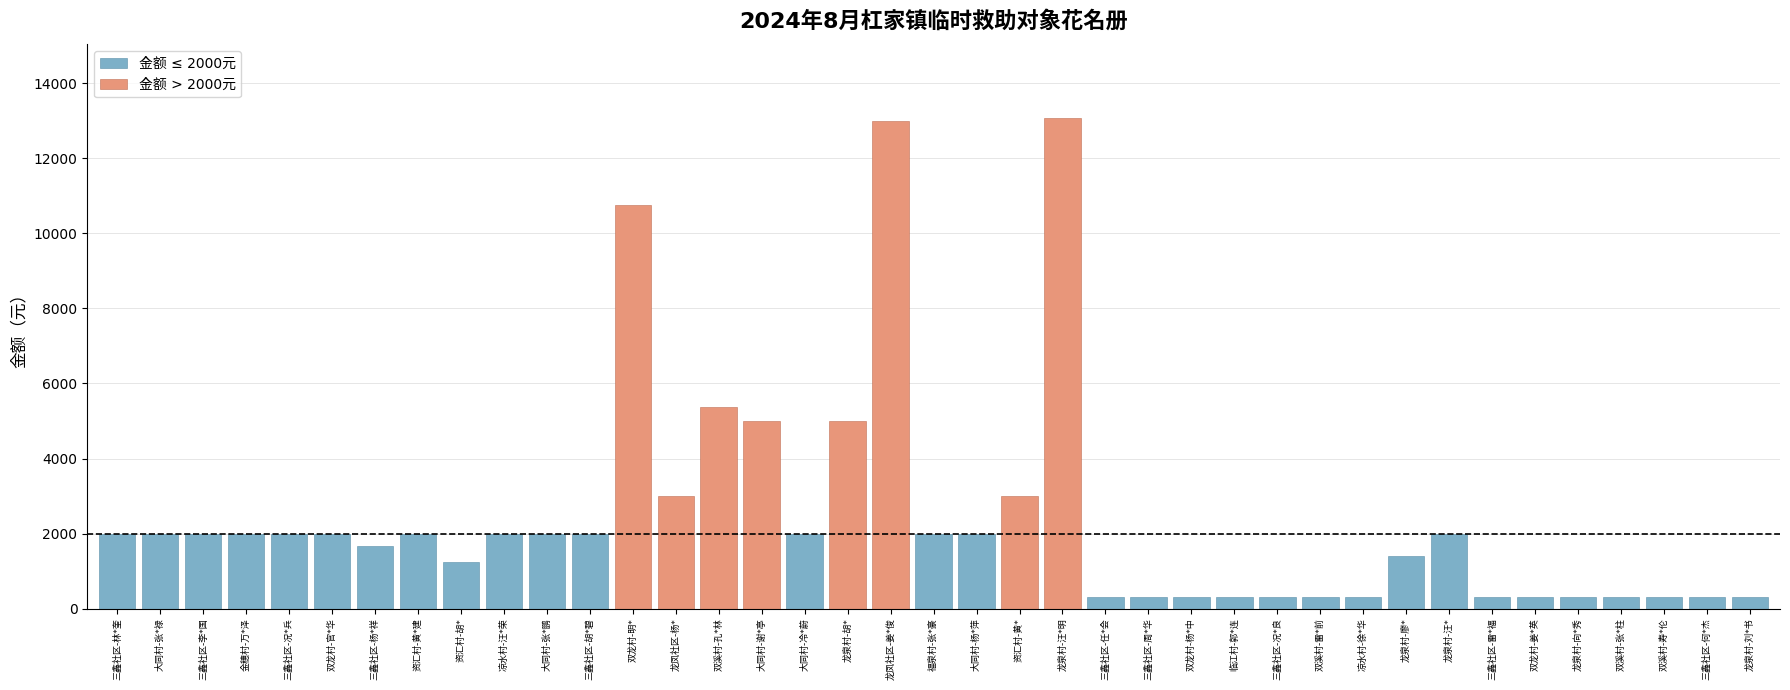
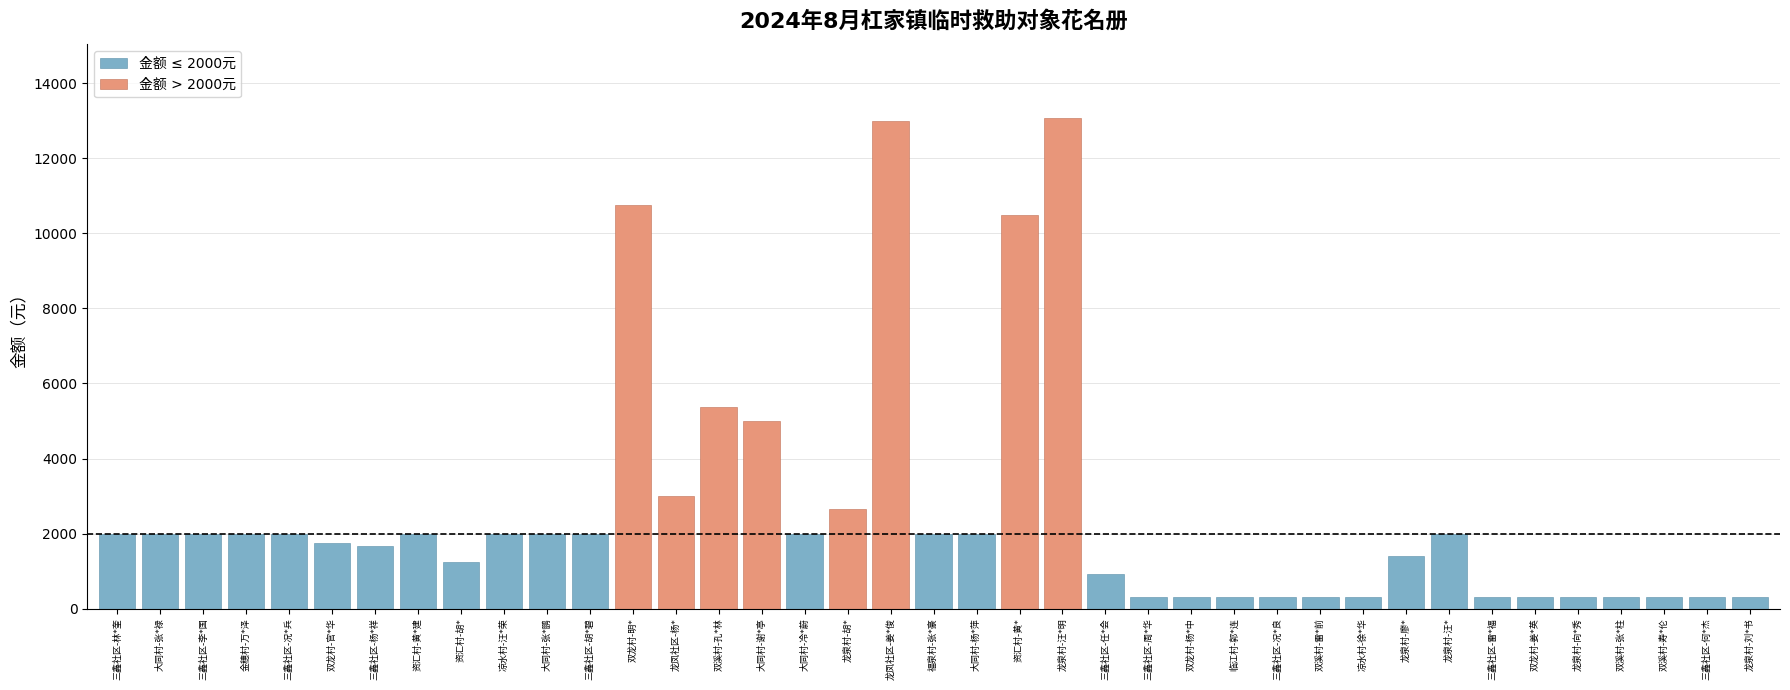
  {
    "金额 ≤ 2000元": {
      "三鑫社区-林*奎": 2000,
      "大同村-张*禄": 2000,
      "三鑫社区-李*国": 2000,
      "金穗村-万*泽": 2000,
      "三鑫社区-况*兵": 2000,
-     "双龙村-官*华": 2000,
+     "双龙村-官*华": 1800,
      "三鑫社区-杨*祥": 1700,
      "资汇村-黄*建": 2000,
      "资汇村-胡*": 1300,
      "凉水村-汪*荣": 2000,
      "大同村-张*鹏": 2000,
      "三鑫社区-胡*碧": 2000,
      "双龙村-明*": 0,
      "龙凤社区-杨*": 0,
      "双溪村-孔*林": 0,
      "大同村-谢*亭": 0,
      "大同村-冷*蔚": 2000,
      "龙泉村-胡*": 0,
      "龙凤社区-姜*俊": 0,
      "福泉村-张*豪": 2000,
      "大同村-杨*萍": 2000,
      "资汇村-黄*": 0,
      "龙泉村-汪*明": 0,
-     "三鑫社区-任*会": 300,
+     "三鑫社区-任*会": 900,
      "三鑫社区-周*华": 300,
      "双龙村-杨*中": 300,
      "临江村-郭*连": 300,
      "三鑫社区-况*良": 300,
      "双溪村-雷*前": 300,
      "凉水村-徐*华": 300,
      "龙泉村-廖*": 1400,
      "龙泉村-汪*": 2000,
      "三鑫社区-雷*福": 300,
      "双龙村-姜*英": 300,
      "龙泉村-向*秀": 300,
      "双溪村-张*柱": 300,
      "双溪村-寿*伦": 300,
      "三鑫社区-何*杰": 300,
      "龙泉村-刘*书": 300
    },
    "金额 > 2000元": {
      "三鑫社区-林*奎": 0,
      "大同村-张*禄": 0,
      "三鑫社区-李*国": 0,
      "金穗村-万*泽": 0,
      "三鑫社区-况*兵": 0,
      "双龙村-官*华": 0,
      "三鑫社区-杨*祥": 0,
      "资汇村-黄*建": 0,
      "资汇村-胡*": 0,
      "凉水村-汪*荣": 0,
      "大同村-张*鹏": 0,
      "三鑫社区-胡*碧": 0,
      "双龙村-明*": 10800,
      "龙凤社区-杨*": 3000,
      "双溪村-孔*林": 5400,
      "大同村-谢*亭": 5000,
      "大同村-冷*蔚": 0,
-     "龙泉村-胡*": 5000,
+     "龙泉村-胡*": 2600,
      "龙凤社区-姜*俊": 13000,
      "福泉村-张*豪": 0,
      "大同村-杨*萍": 0,
-     "资汇村-黄*": 3000,
+     "资汇村-黄*": 10500,
      "龙泉村-汪*明": 13100,
      "三鑫社区-任*会": 0,
      "三鑫社区-周*华": 0,
      "双龙村-杨*中": 0,
      "临江村-郭*连": 0,
      "三鑫社区-况*良": 0,
      "双溪村-雷*前": 0,
      "凉水村-徐*华": 0,
      "龙泉村-廖*": 0,
      "龙泉村-汪*": 0,
      "三鑫社区-雷*福": 0,
      "双龙村-姜*英": 0,
      "龙泉村-向*秀": 0,
      "双溪村-张*柱": 0,
      "双溪村-寿*伦": 0,
      "三鑫社区-何*杰": 0,
      "龙泉村-刘*书": 0
    }
  }
